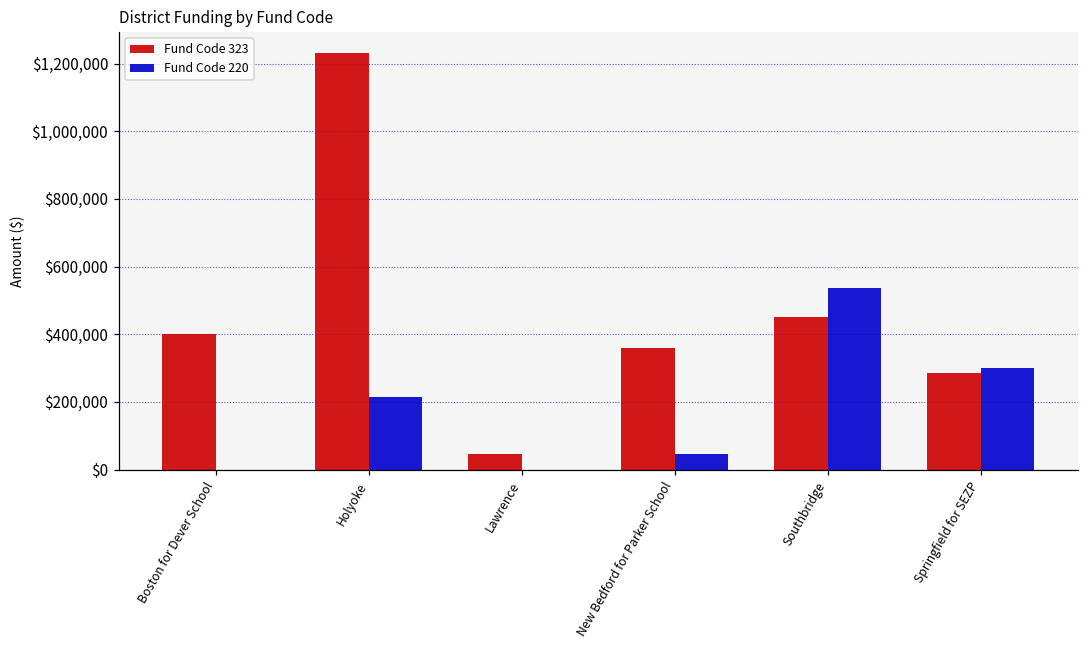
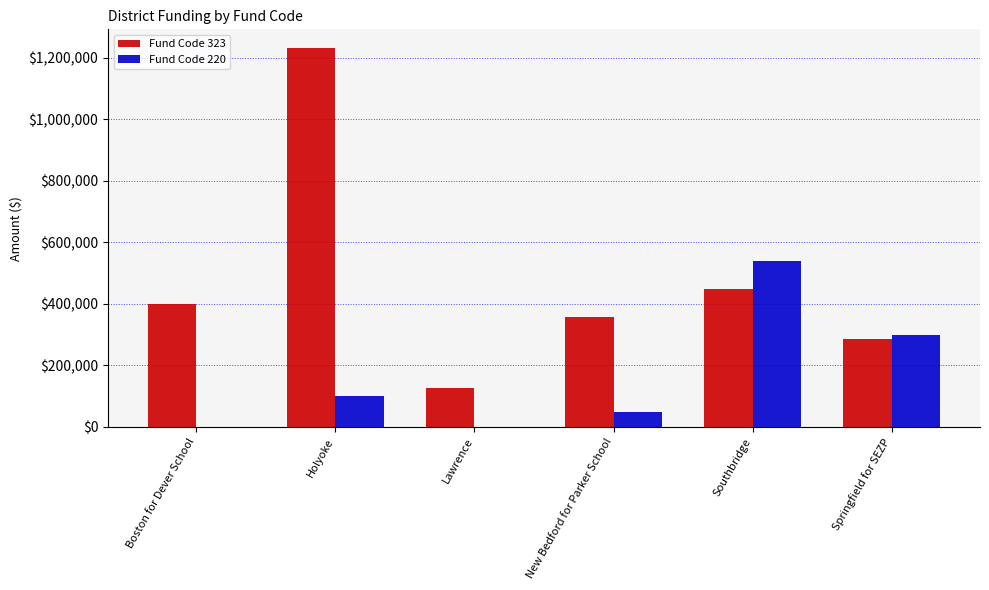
  {
    "Fund Code 323": {
      "Boston for Dever School": "$400,000",
      "Holyoke": "$1,230,000",
-     "Lawrence": "$50,000",
+     "Lawrence": "$130,000",
      "New Bedford for Parker School": "$360,000",
      "Southbridge": "$450,000",
      "Springfield for SEZP": "$290,000"
    },
    "Fund Code 220": {
      "Boston for Dever School": "$0",
-     "Holyoke": "$210,000",
+     "Holyoke": "$100,000",
      "Lawrence": "$0",
      "New Bedford for Parker School": "$50,000",
      "Southbridge": "$540,000",
      "Springfield for SEZP": "$300,000"
    }
  }
